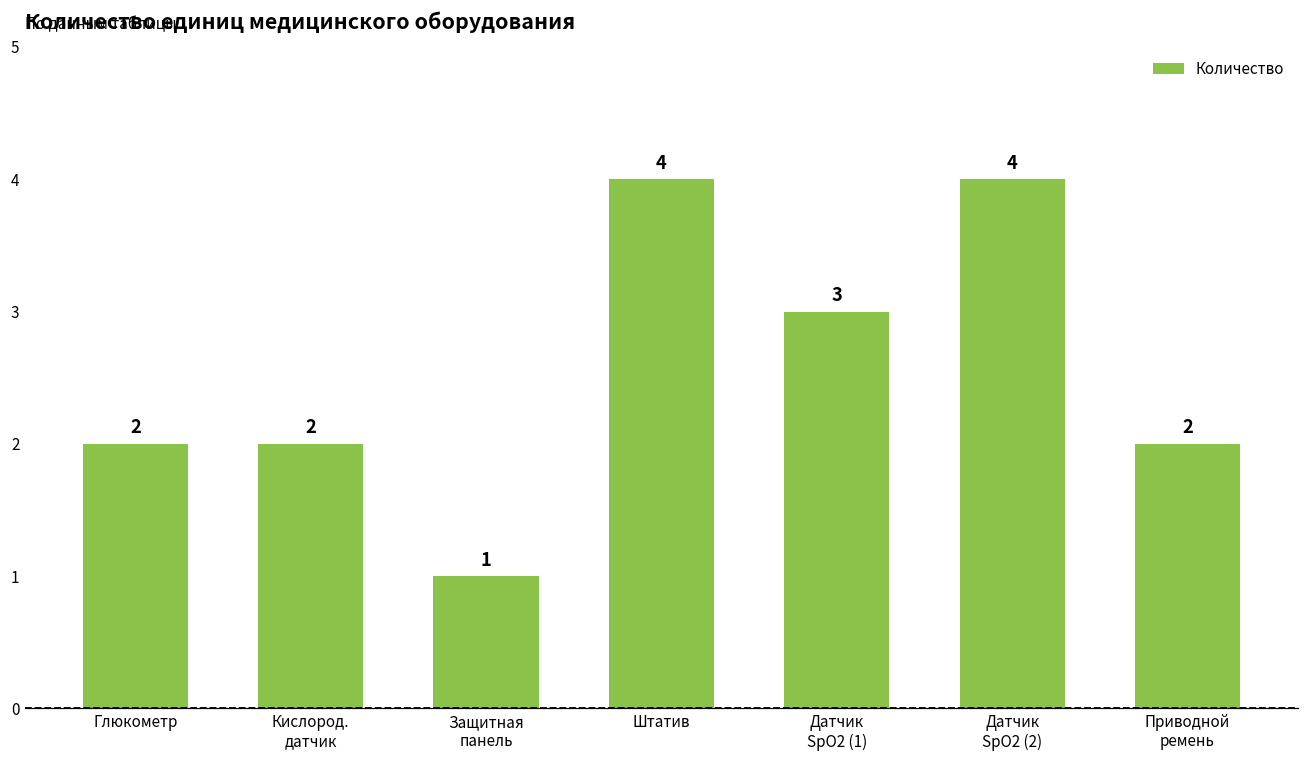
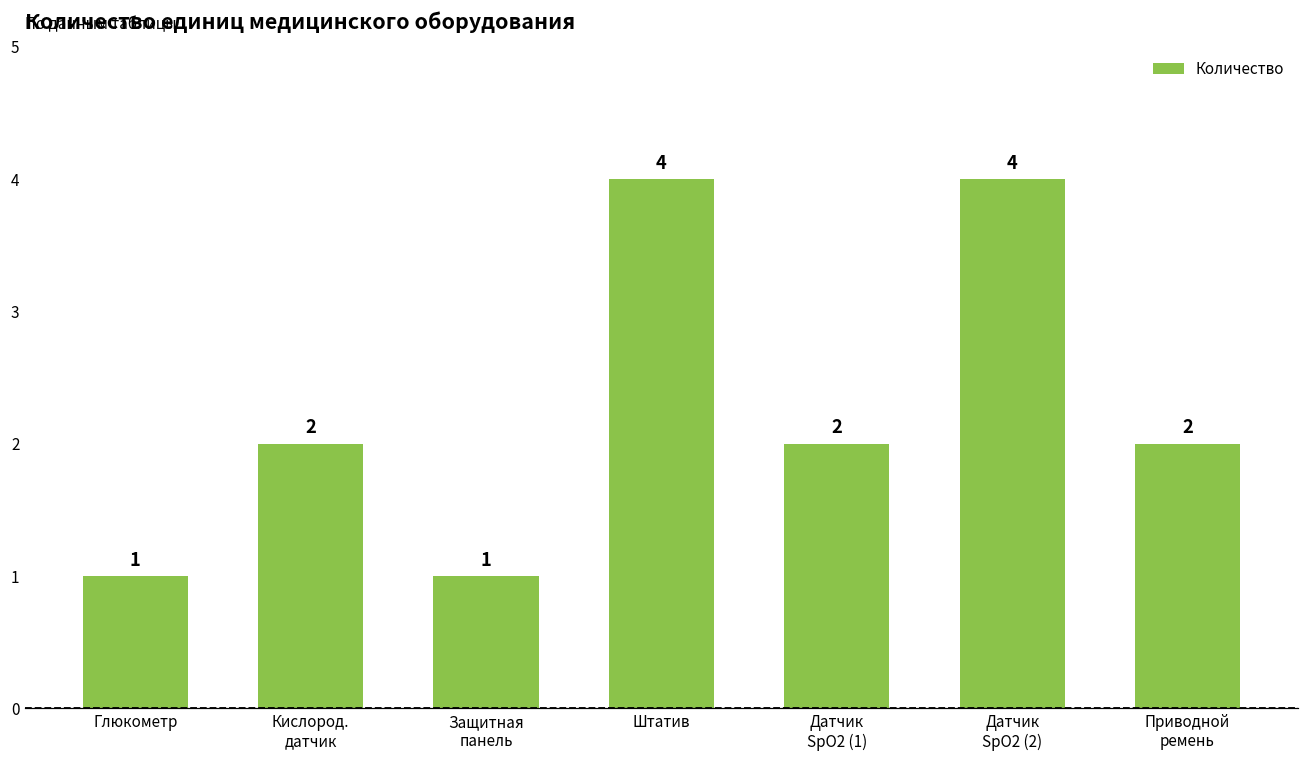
  {
-   "Глюкометр": 2,
+   "Глюкометр": 1,
    "Кислород. датчик": 2,
    "Защитная панель": 1,
    "Штатив": 4,
-   "Датчик SpO2 (1)": 3,
+   "Датчик SpO2 (1)": 2,
    "Датчик SpO2 (2)": 4,
    "Приводной ремень": 2
  }
